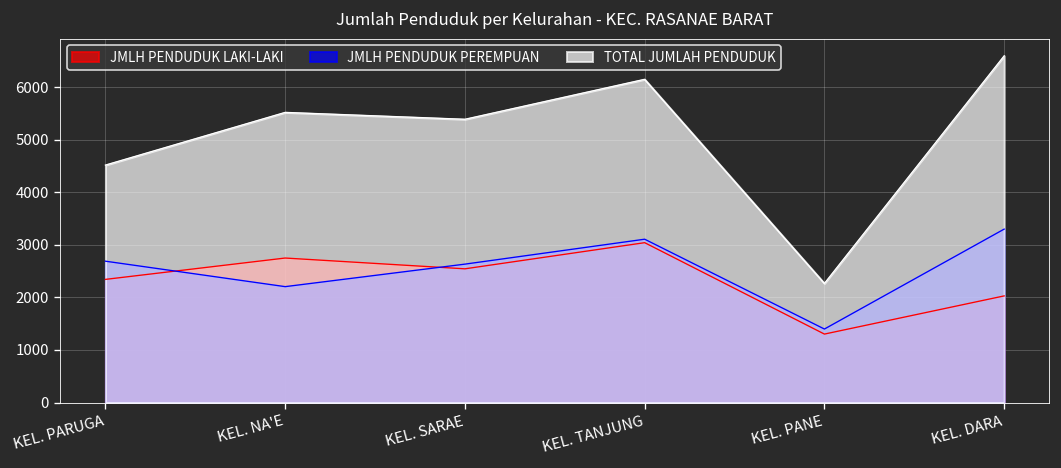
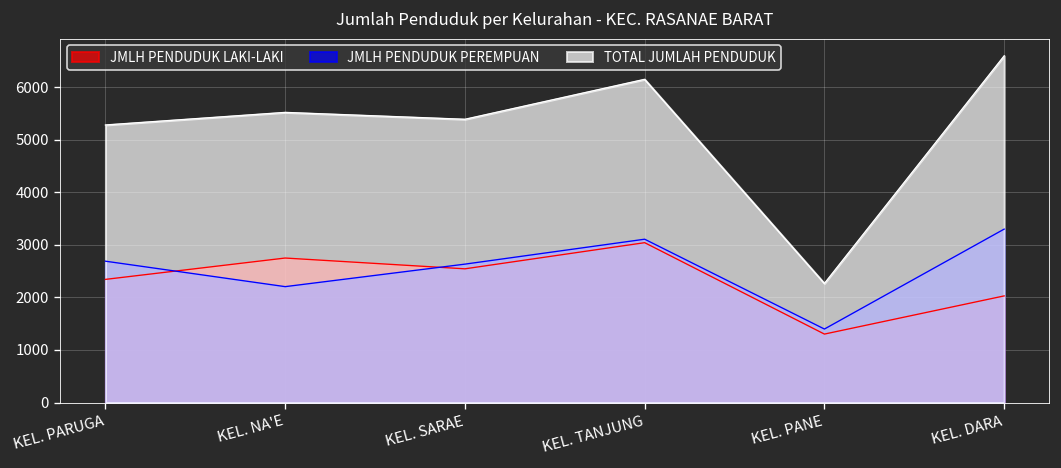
  {
    "JMLH PENDUDUK LAKI-LAKI": {
      "KEL. PARUGA": 2300,
      "KEL. NA'E": 2700,
      "KEL. SARAE": 2500,
      "KEL. TANJUNG": 3000,
      "KEL. PANE": 1300,
      "KEL. DARA": 2000
    },
    "JMLH PENDUDUK PEREMPUAN": {
      "KEL. PARUGA": 2700,
      "KEL. NA'E": 2200,
      "KEL. SARAE": 2600,
      "KEL. TANJUNG": 3100,
      "KEL. PANE": 1400,
      "KEL. DARA": 3300
    },
    "TOTAL JUMLAH PENDUDUK": {
-     "KEL. PARUGA": 4500,
+     "KEL. PARUGA": 5300,
      "KEL. NA'E": 5500,
      "KEL. SARAE": 5400,
      "KEL. TANJUNG": 6100,
      "KEL. PANE": 2300,
      "KEL. DARA": 6600
    }
  }
